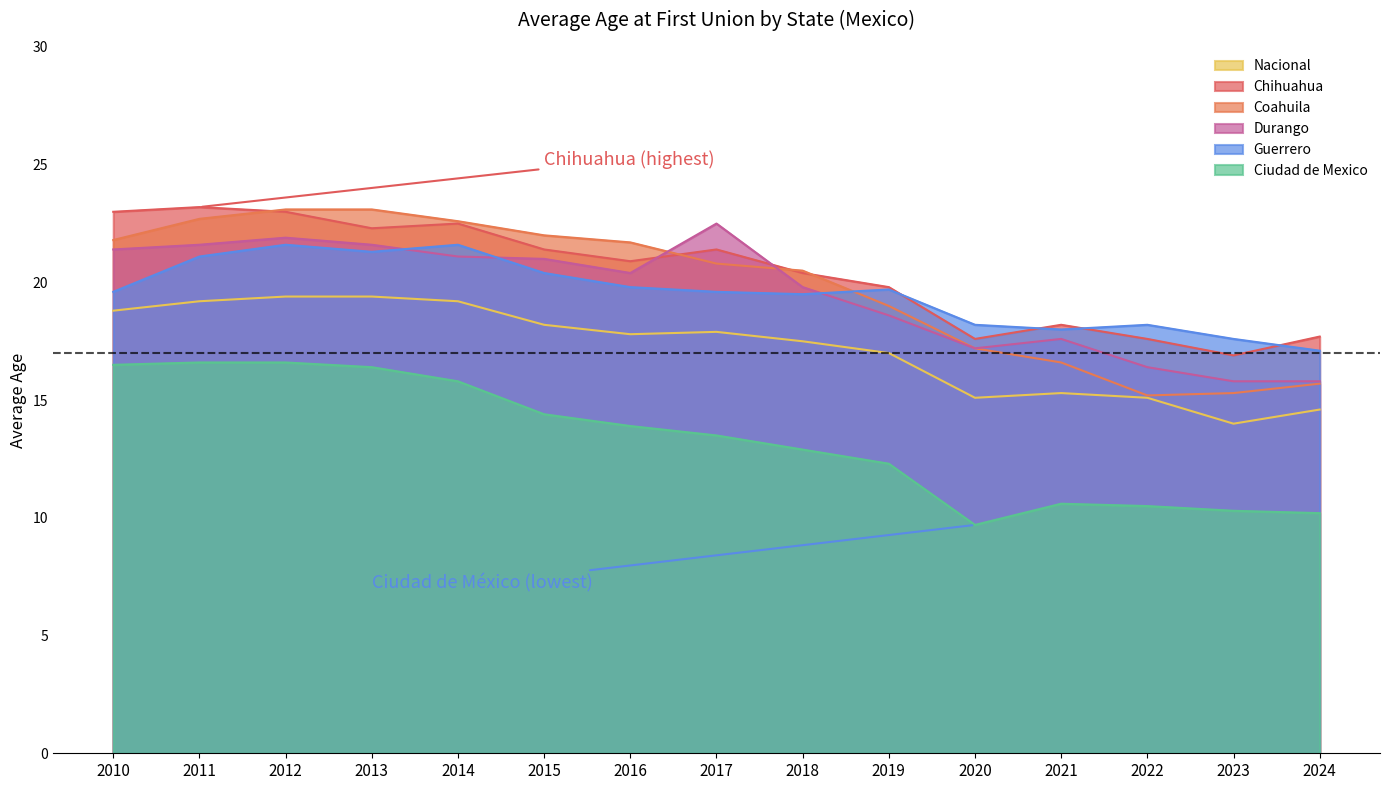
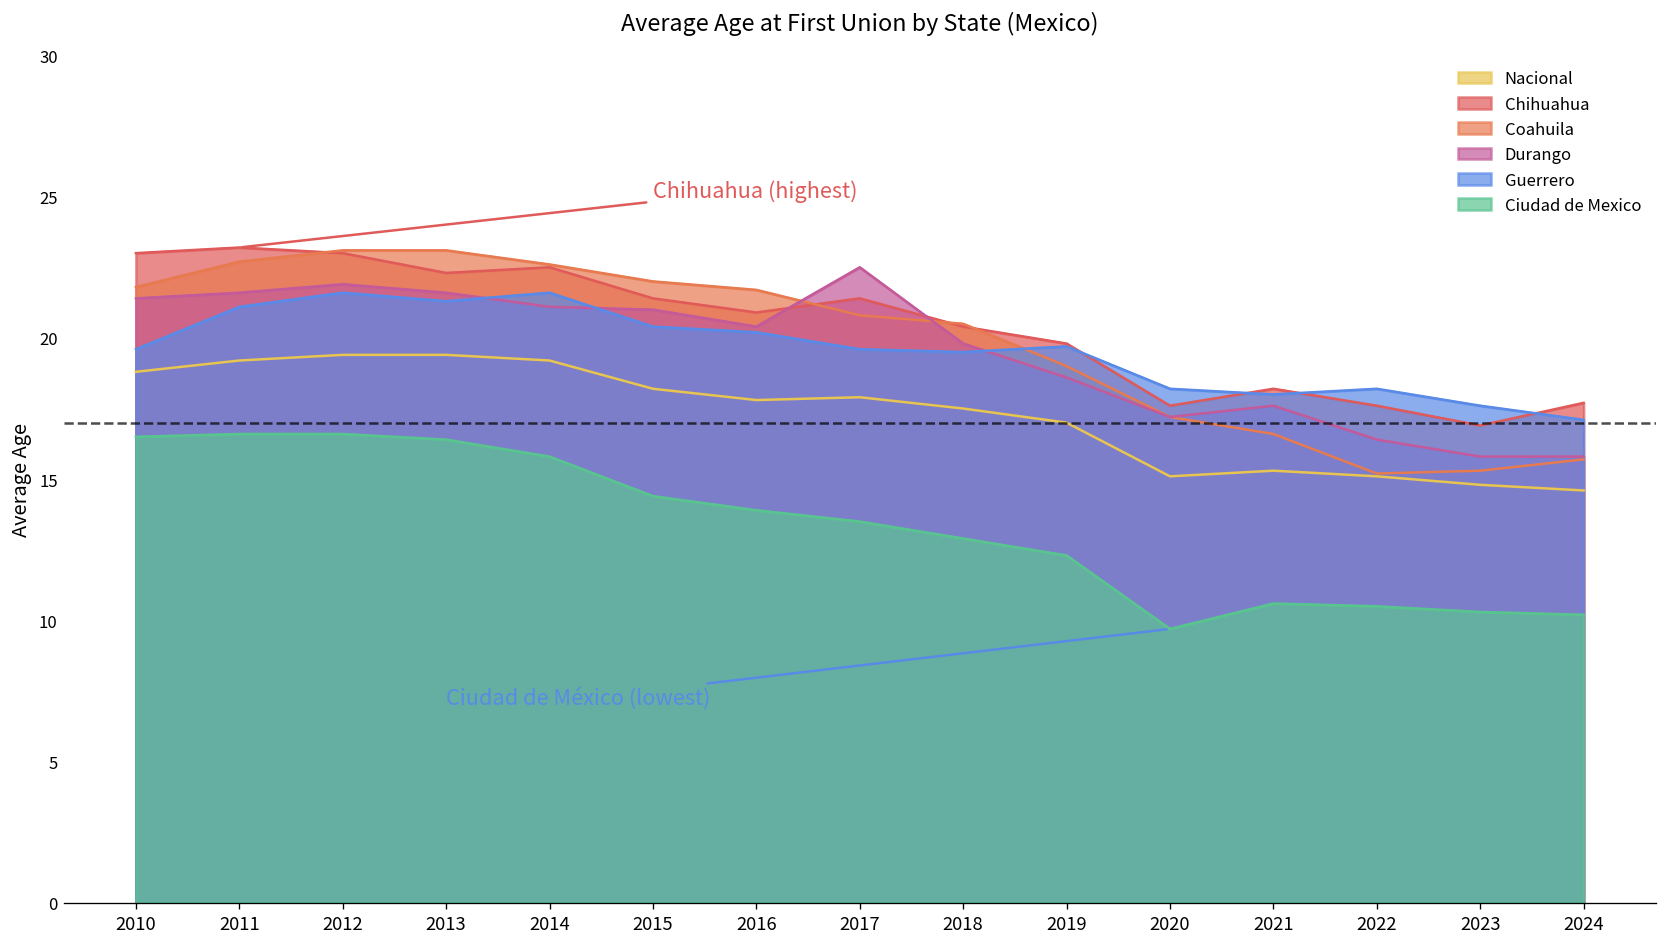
  {
    "Nacional": {
      "2010": 18.8,
      "2011": 19.2,
      "2012": 19.4,
      "2013": 19.4,
      "2014": 19.2,
      "2015": 18.2,
      "2016": 17.8,
      "2017": 17.9,
      "2018": 17.5,
      "2019": 17.0,
      "2020": 15.1,
      "2021": 15.3,
-     "2023": 14.0,
+     "2023": 14.8,
      "2024": 14.6
    },
    "Durango": {
      "2010": 21.4,
      "2011": 21.6,
      "2012": 21.9,
      "2013": 21.6,
      "2014": 21.1,
      "2015": 21.0,
      "2016": 20.4,
      "2017": 22.5,
      "2018": 19.8,
      "2019": 18.6,
      "2021": 17.6,
      "2022": 16.4,
      "2023": 15.8
    },
    "Guerrero": {
      "2010": 19.6,
      "2011": 21.1,
      "2012": 21.6,
      "2013": 21.3,
      "2014": 21.6,
      "2015": 20.4,
-     "2016": 19.8,
+     "2016": 20.2,
      "2017": 19.6,
      "2018": 19.5,
      "2020": 18.2,
      "2021": 18.0,
      "2022": 18.2,
      "2023": 17.6,
      "2024": 17.1
    },
    "Ciudad de Mexico": {
      "2010": 16.5,
      "2011": 16.6,
      "2012": 16.6,
      "2013": 16.4,
      "2014": 15.8,
      "2015": 14.4,
      "2016": 13.9,
      "2017": 13.5,
      "2018": 12.9,
      "2019": 12.3,
      "2020": 9.7,
      "2021": 10.6,
      "2022": 10.5,
      "2023": 10.3,
      "2024": 10.2
    }
  }
